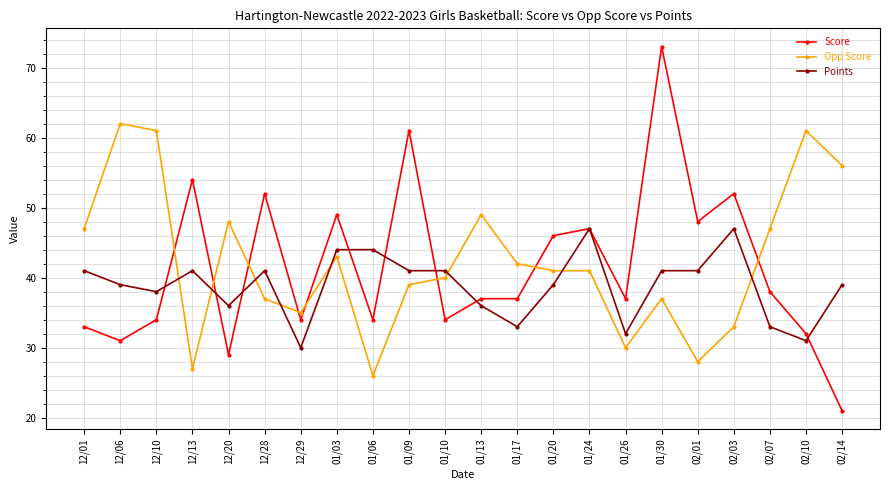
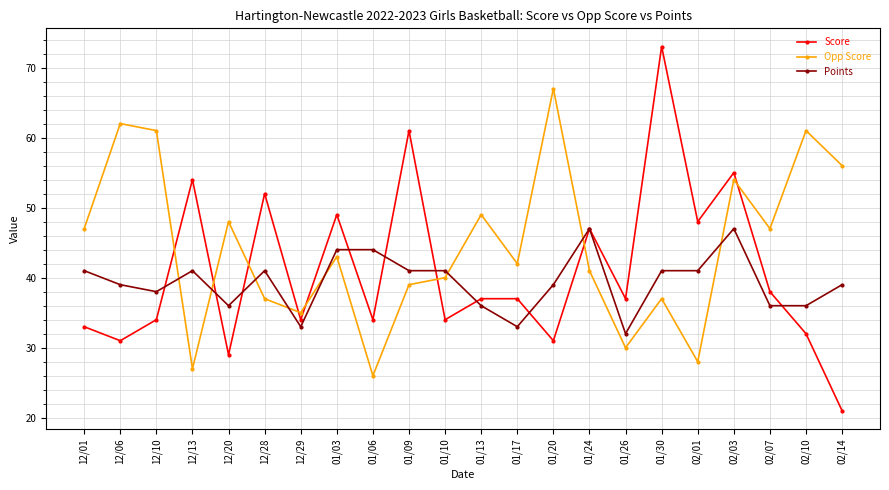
  {
    "Score": {
      "12/01": 33,
      "12/06": 31,
      "12/10": 34,
      "12/13": 54,
      "12/20": 29,
      "12/28": 52,
      "12/29": 34,
      "01/03": 49,
      "01/06": 34,
      "01/09": 61,
      "01/10": 34,
      "01/13": 37,
      "01/17": 37,
-     "01/20": 46,
+     "01/20": 31,
      "01/26": 37,
      "01/30": 73,
      "02/01": 48,
-     "02/03": 52,
+     "02/03": 55,
      "02/07": 38,
      "02/10": 32,
      "02/14": 21
    },
    "Opp Score": {
      "12/01": 47,
      "12/06": 62,
      "12/10": 61,
      "12/13": 27,
      "12/20": 48,
      "12/28": 37,
      "12/29": 35,
      "01/03": 43,
      "01/06": 26,
      "01/09": 39,
      "01/10": 40,
      "01/13": 49,
      "01/17": 42,
-     "01/20": 41,
+     "01/20": 67,
      "01/24": 41,
      "01/26": 30,
      "01/30": 37,
      "02/01": 28,
-     "02/03": 33,
+     "02/03": 54,
      "02/07": 47,
      "02/10": 61,
      "02/14": 56
    },
    "Points": {
      "12/01": 41,
      "12/06": 39,
      "12/10": 38,
      "12/13": 41,
      "12/20": 36,
      "12/28": 41,
-     "12/29": 30,
+     "12/29": 33,
      "01/03": 44,
      "01/06": 44,
      "01/09": 41,
      "01/10": 41,
      "01/13": 36,
      "01/17": 33,
      "01/20": 39,
      "01/26": 32,
      "01/30": 41,
      "02/01": 41,
      "02/03": 47,
-     "02/07": 33,
-     "02/10": 31,
+     "02/07": 36,
+     "02/10": 36,
      "02/14": 39
    }
  }
